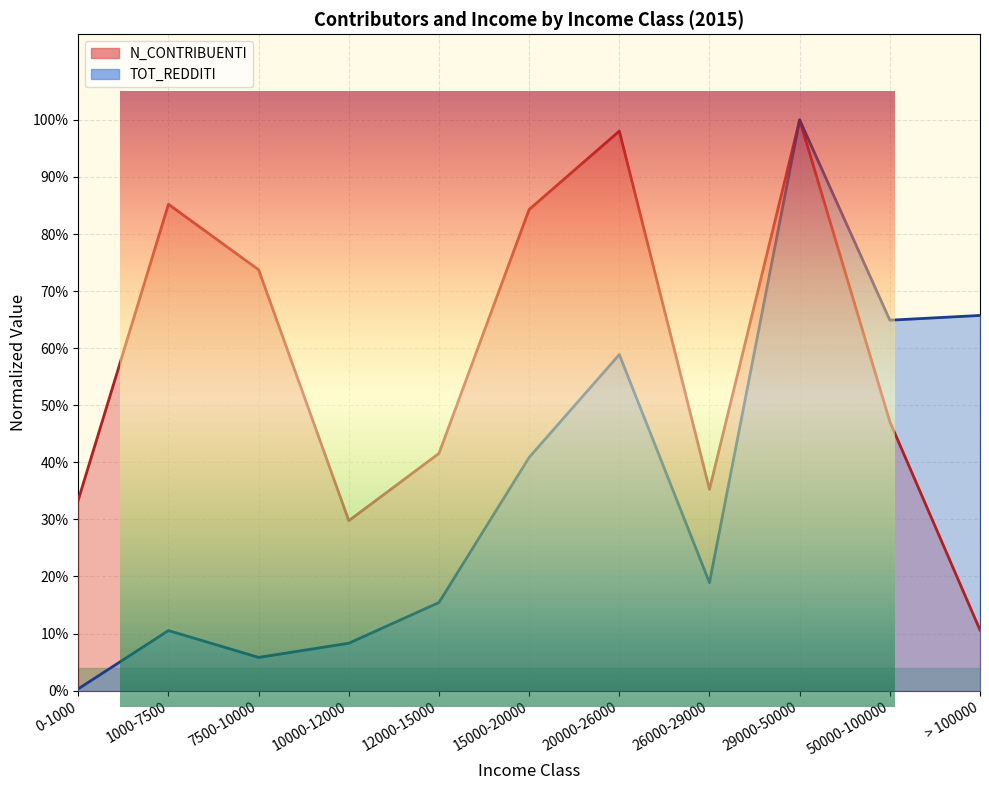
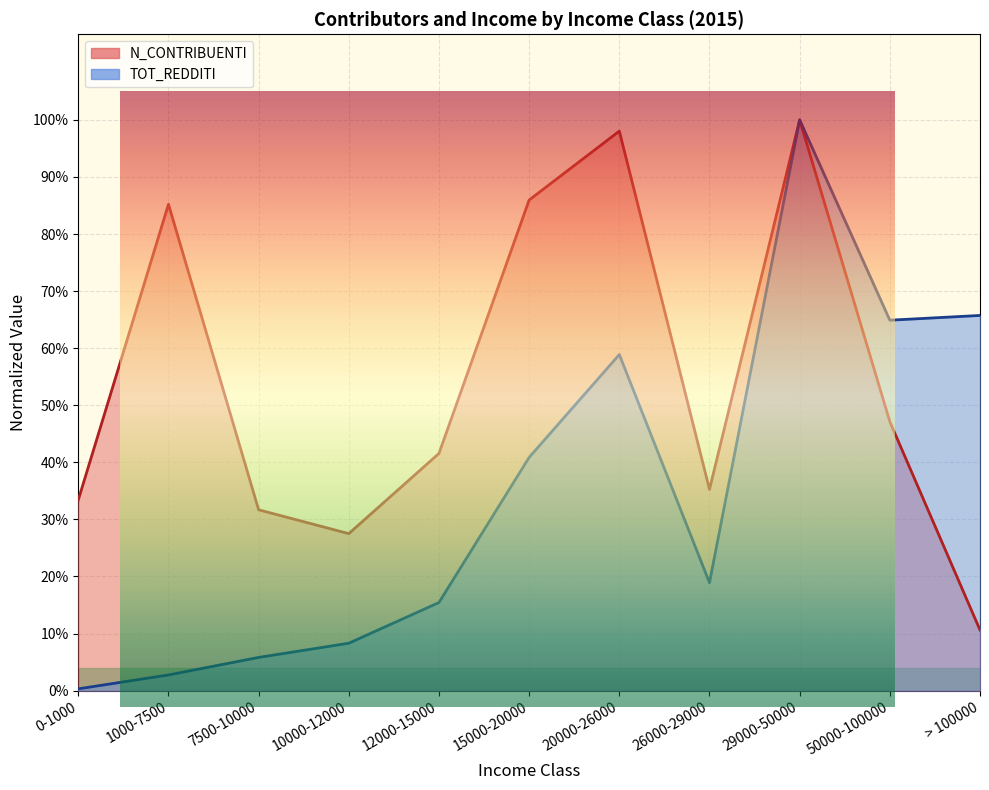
  {
    "N_CONTRIBUENTI": {
      "0-1000": "33%",
      "1000-7500": "85%",
-     "7500-10000": "74%",
-     "10000-12000": "30%",
+     "7500-10000": "32%",
+     "10000-12000": "28%",
      "12000-15000": "42%",
-     "15000-20000": "84%",
+     "15000-20000": "86%",
      "20000-26000": "98%",
      "26000-29000": "35%",
      "50000-100000": "47%",
      "> 100000": "11%"
    },
    "TOT_REDDITI": {
      "0-1000": "0%",
-     "1000-7500": "11%",
+     "1000-7500": "3%",
      "7500-10000": "6%",
      "10000-12000": "8%",
      "12000-15000": "15%",
      "15000-20000": "41%",
      "20000-26000": "59%",
      "26000-29000": "19%",
      "50000-100000": "65%",
      "> 100000": "66%"
    }
  }
